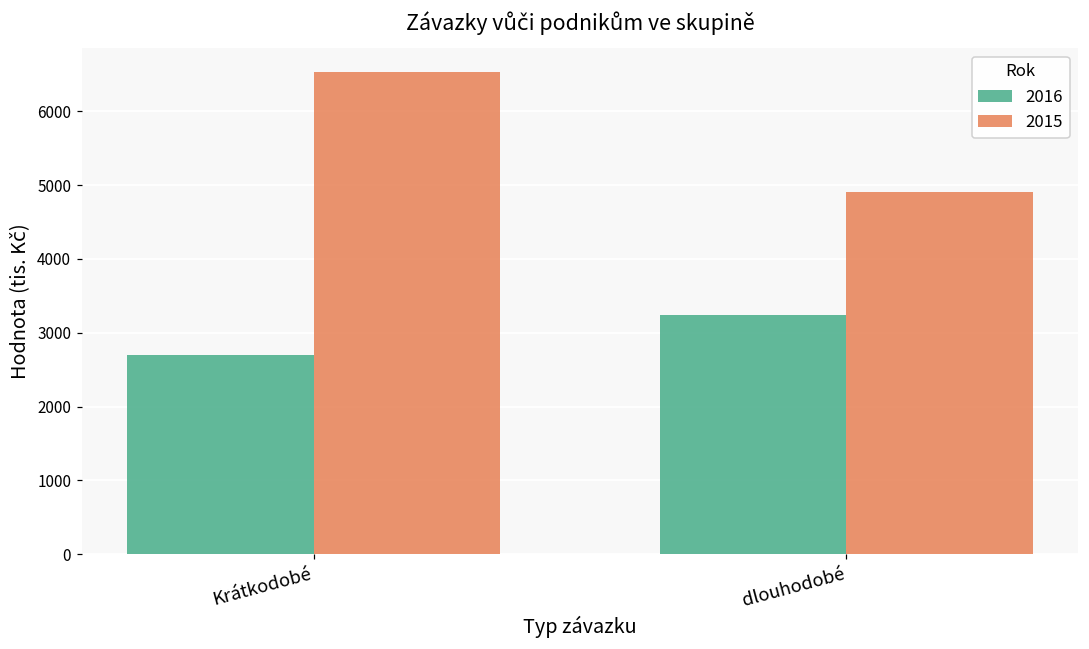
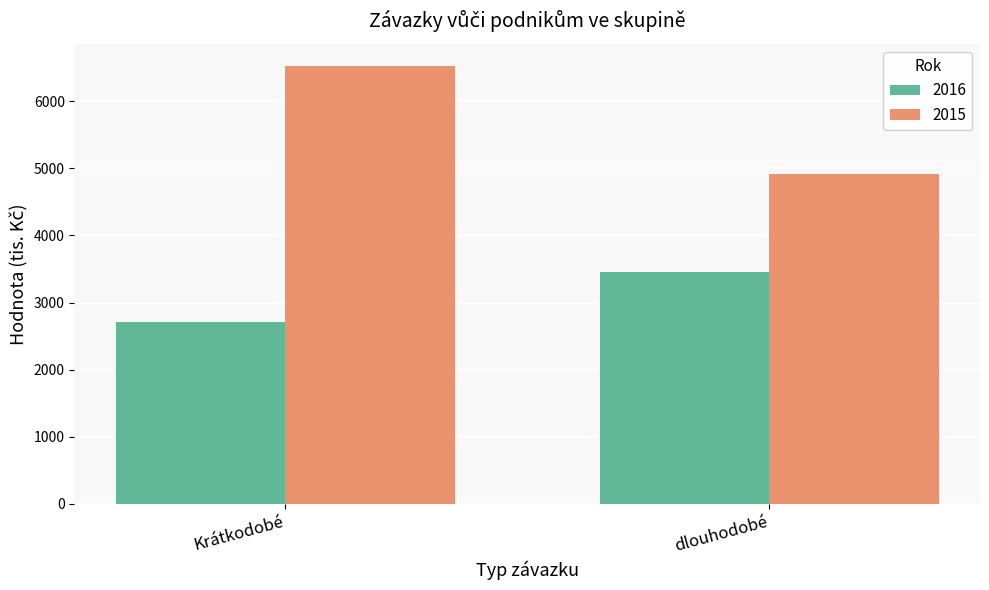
  {
    "2016": {
      "Krátkodobé": 2700,
-     "dlouhodobé": 3200
+     "dlouhodobé": 3500
    },
    "2015": {
      "Krátkodobé": 6500,
      "dlouhodobé": 4900
    }
  }
